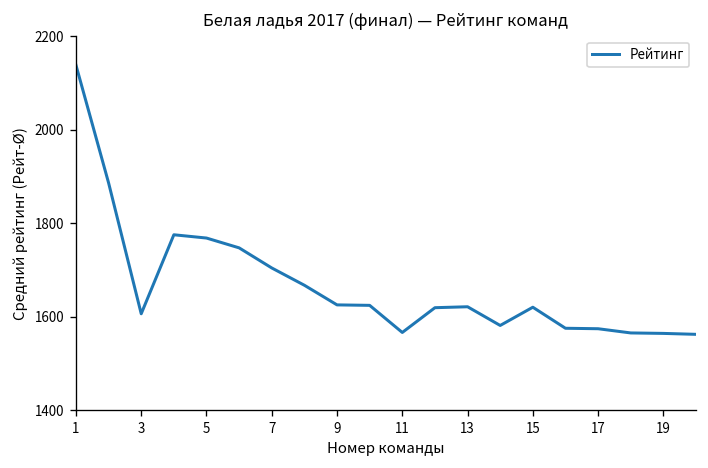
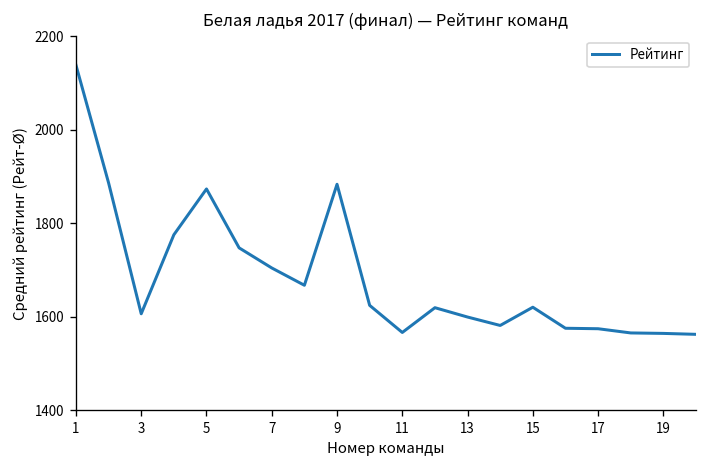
  {
    "1": 2140,
    "3": 1610,
-   "5": 1770,
+   "5": 1870,
    "7": 1700,
-   "9": 1630,
+   "9": 1880,
    "11": 1570,
-   "13": 1620,
+   "13": 1600,
    "15": 1620,
    "17": 1570,
    "19": 1560
  }
